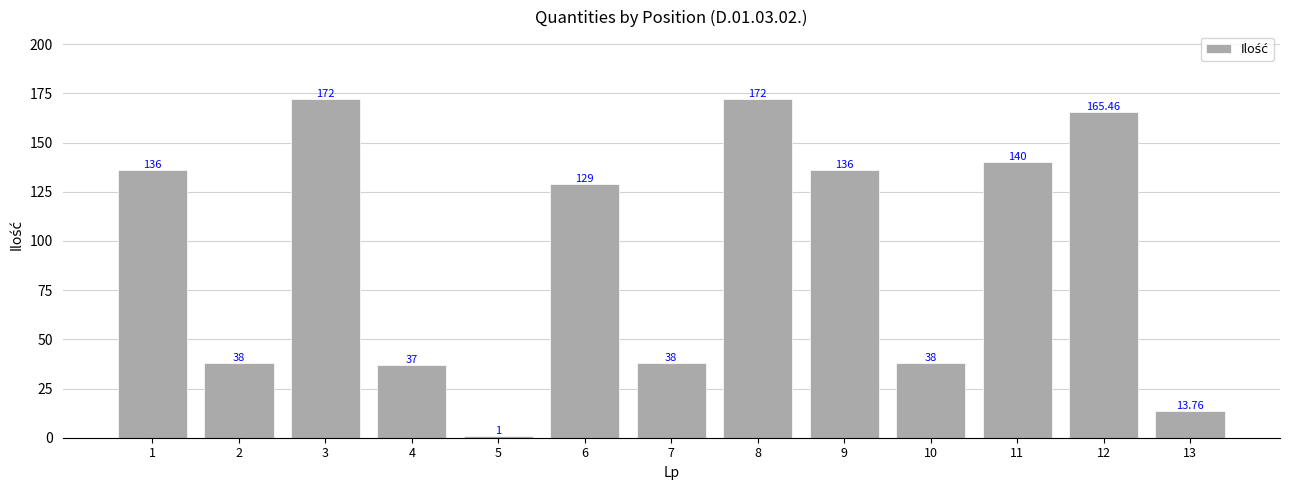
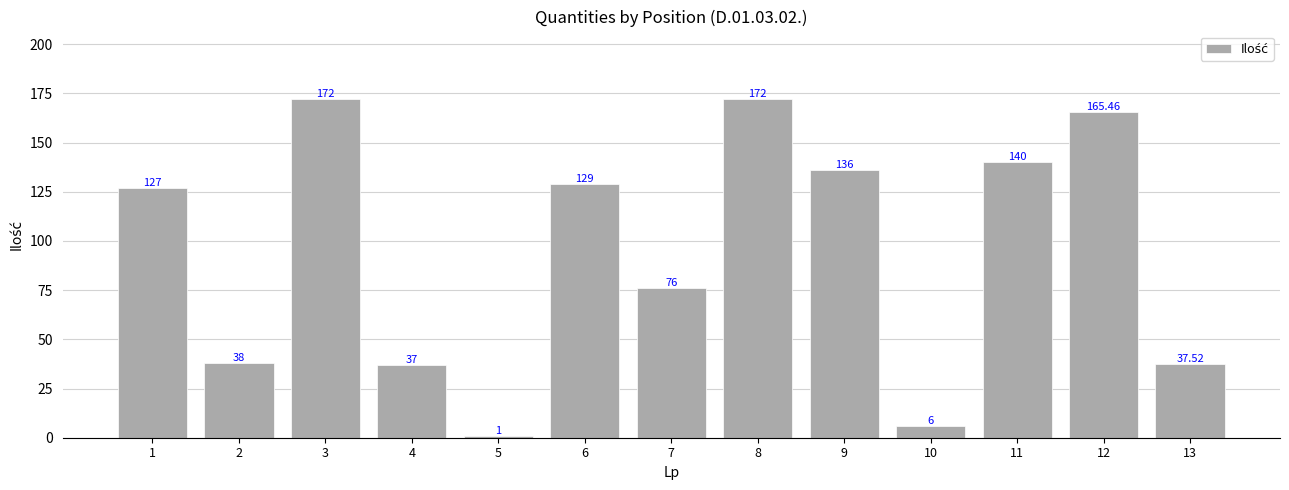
  {
-   "1": 136,
+   "1": 127,
    "2": 38,
    "3": 172,
    "4": 37,
    "5": 1,
    "6": 129,
-   "7": 38,
+   "7": 76,
    "8": 172,
    "9": 136,
-   "10": 38,
+   "10": 6,
    "11": 140,
    "12": 165.46,
-   "13": 13.76
+   "13": 37.52
  }
